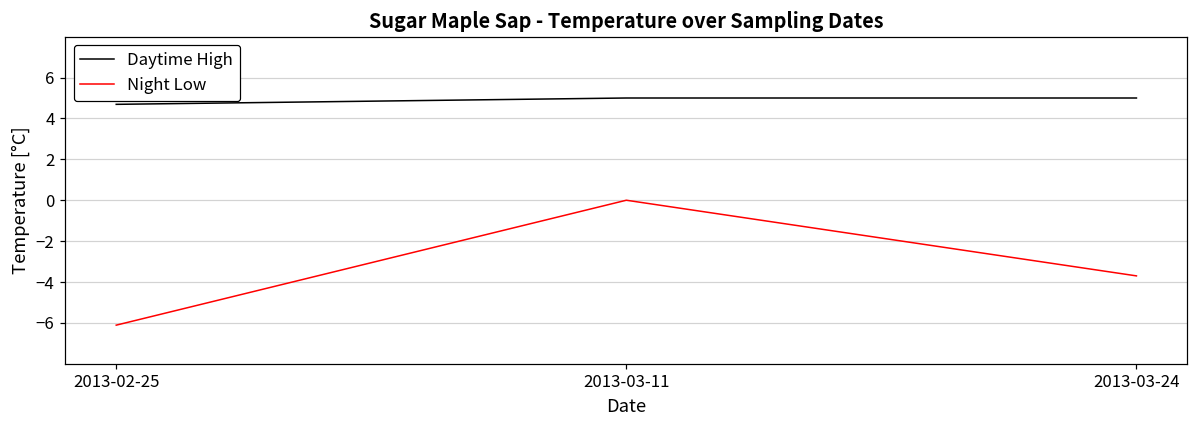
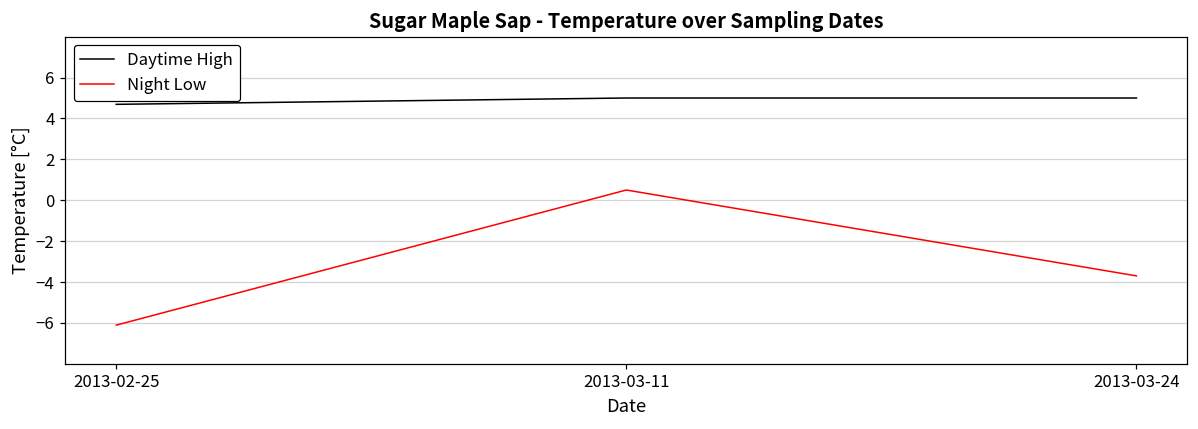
  {
    "Daytime High": {
      "2013-02-25": 4.7,
      "2013-03-11": 5.0,
      "2013-03-24": 5.0
    },
    "Night Low": {
      "2013-02-25": -6.1,
-     "2013-03-11": 0.0,
+     "2013-03-11": 0.5,
      "2013-03-24": -3.7
    }
  }
